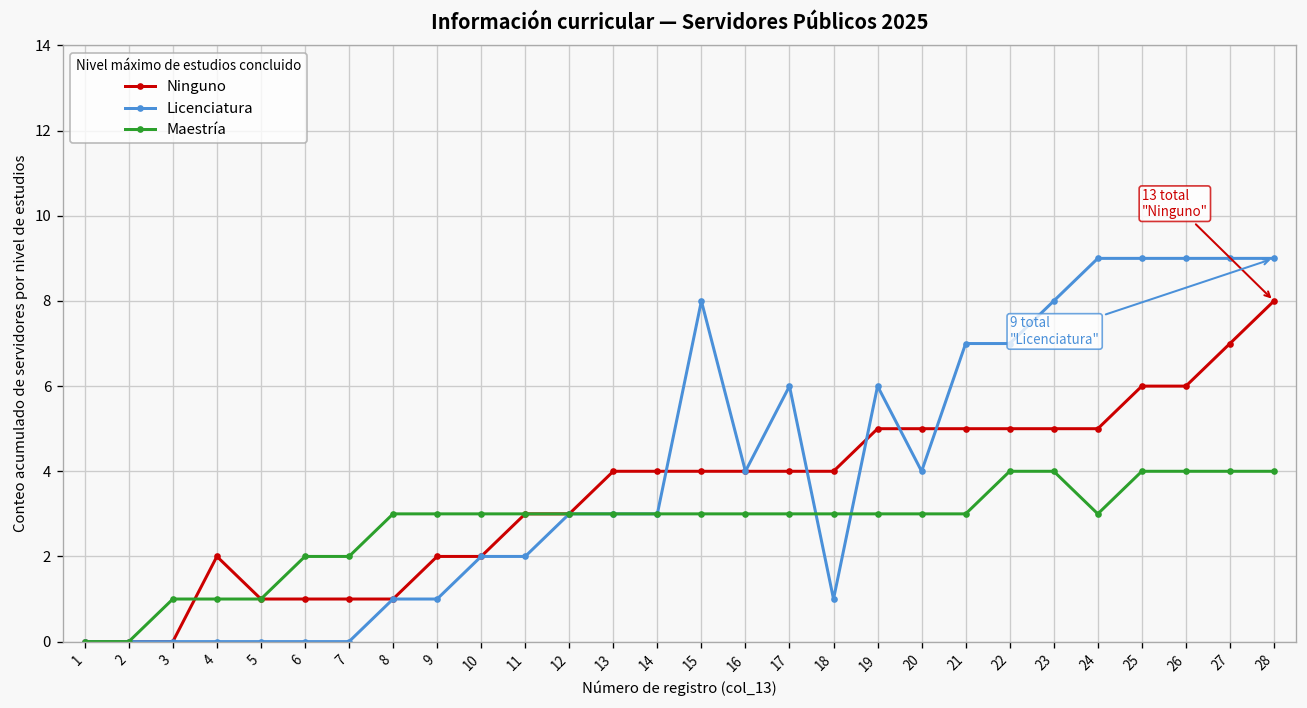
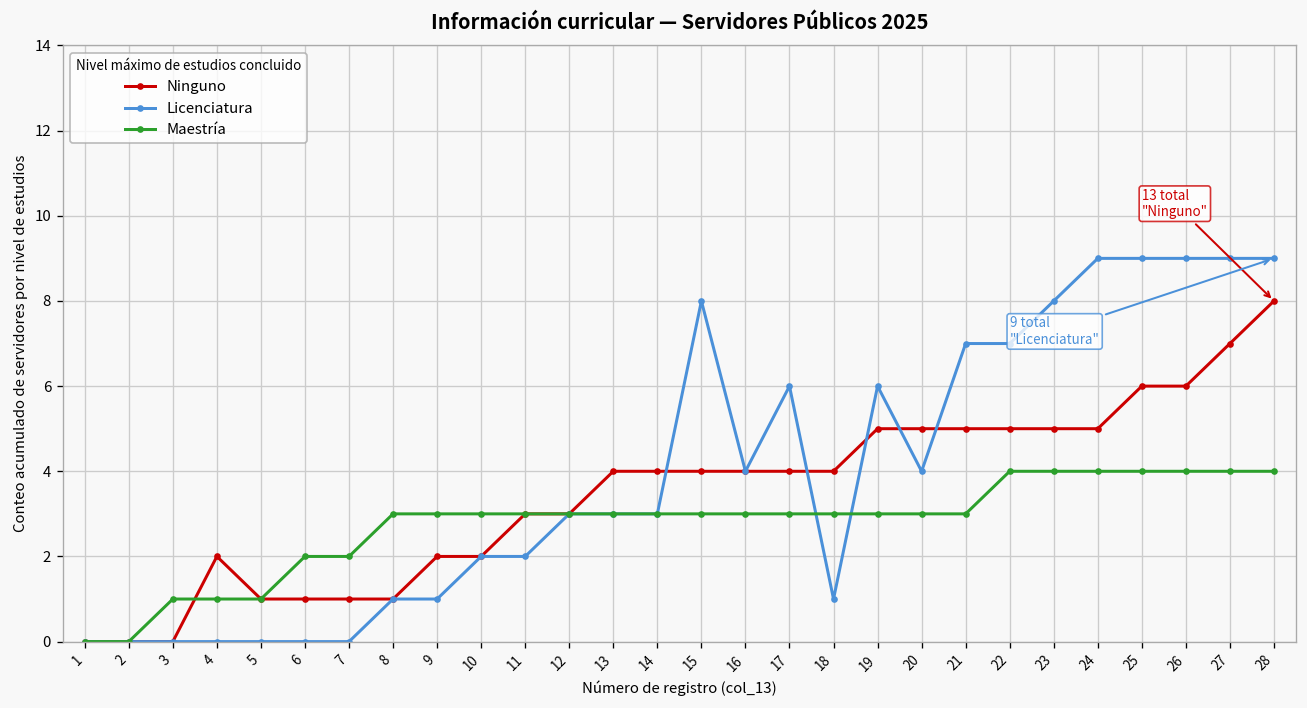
  {
    "Ninguno": {
      "4": 2,
      "6": 1,
      "7": 1,
      "9": 2,
      "13": 4,
      "14": 4,
      "15": 4,
      "17": 4,
      "18": 4,
      "19": 5,
      "20": 5,
      "21": 5,
      "22": 5,
      "23": 5,
      "24": 5,
      "25": 6,
      "26": 6,
      "28": 8
    },
    "Licenciatura": {
      "4": 0,
      "5": 0,
      "6": 0,
      "7": 0,
      "9": 1,
      "11": 2,
      "15": 8,
      "17": 6,
      "18": 1,
      "19": 6,
      "20": 4,
      "21": 7,
      "24": 9,
      "28": 9
    },
    "Maestría": {
      "3": 1,
      "4": 1,
      "6": 2,
      "7": 2,
      "8": 3,
      "9": 3,
      "10": 3,
      "15": 3,
      "16": 3,
      "17": 3,
      "18": 3,
      "19": 3,
      "20": 3,
      "21": 3,
      "22": 4,
      "23": 4,
-     "24": 3,
+     "24": 4,
      "25": 4,
      "26": 4,
      "27": 4,
      "28": 4
    }
  }
